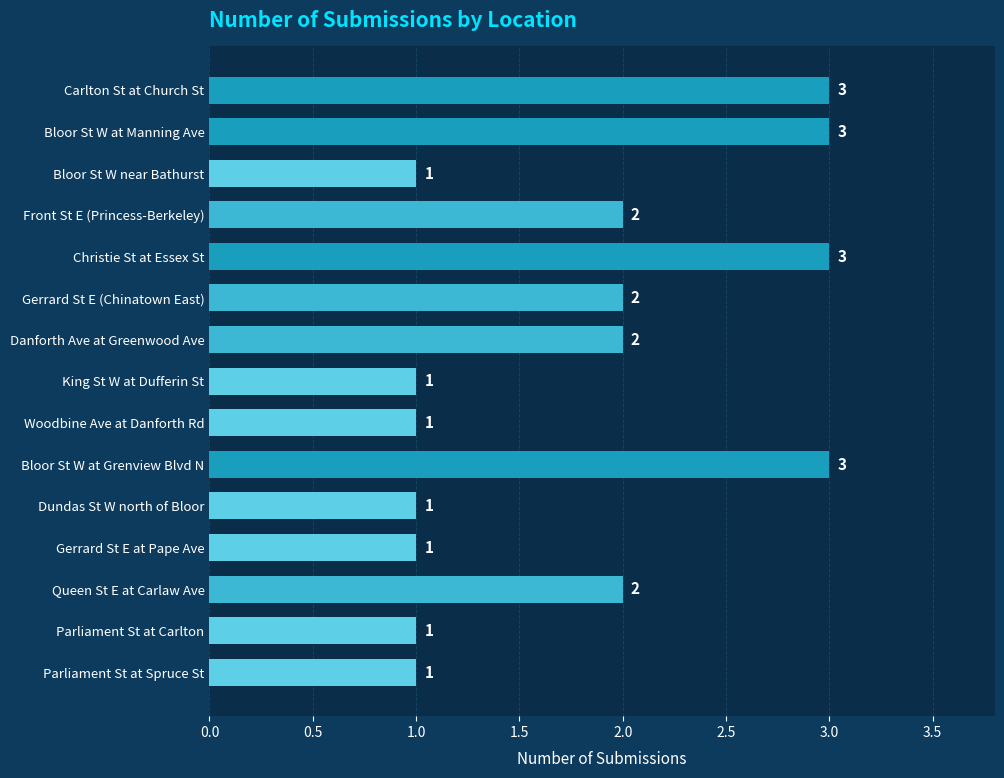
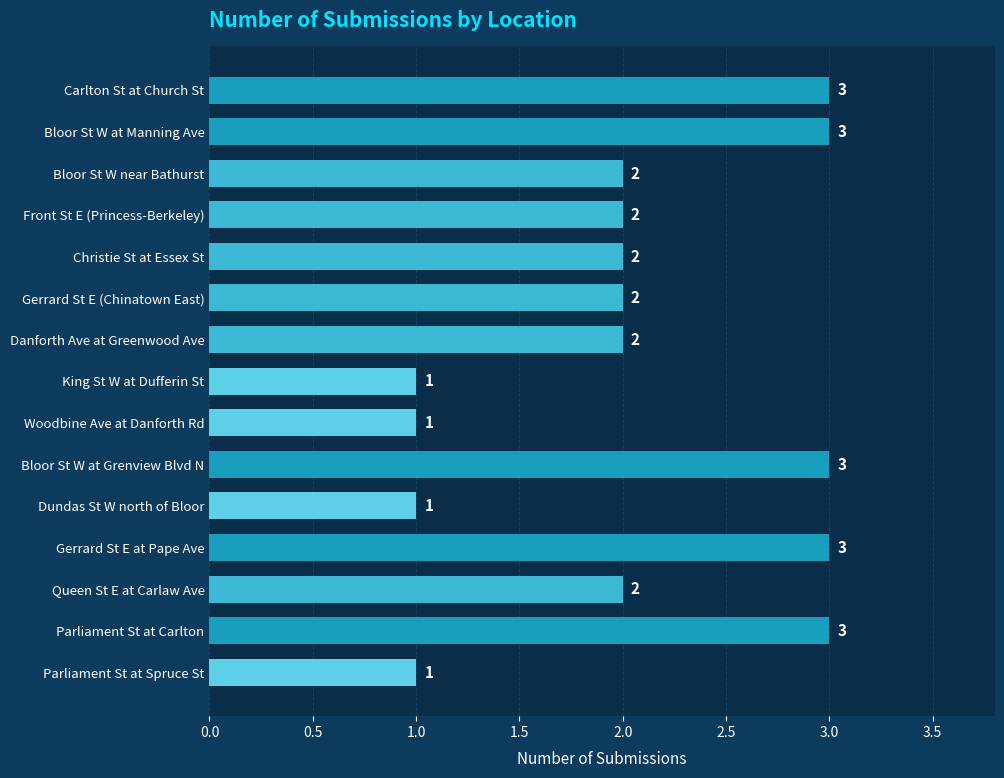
  {
    "Carlton St at Church St": 3,
    "Bloor St W at Manning Ave": 3,
-   "Bloor St W near Bathurst": 1,
+   "Bloor St W near Bathurst": 2,
    "Front St E (Princess-Berkeley)": 2,
-   "Christie St at Essex St": 3,
+   "Christie St at Essex St": 2,
    "Gerrard St E (Chinatown East)": 2,
    "Danforth Ave at Greenwood Ave": 2,
    "King St W at Dufferin St": 1,
    "Woodbine Ave at Danforth Rd": 1,
    "Bloor St W at Grenview Blvd N": 3,
    "Dundas St W north of Bloor": 1,
-   "Gerrard St E at Pape Ave": 1,
+   "Gerrard St E at Pape Ave": 3,
    "Queen St E at Carlaw Ave": 2,
-   "Parliament St at Carlton": 1,
+   "Parliament St at Carlton": 3,
    "Parliament St at Spruce St": 1
  }
